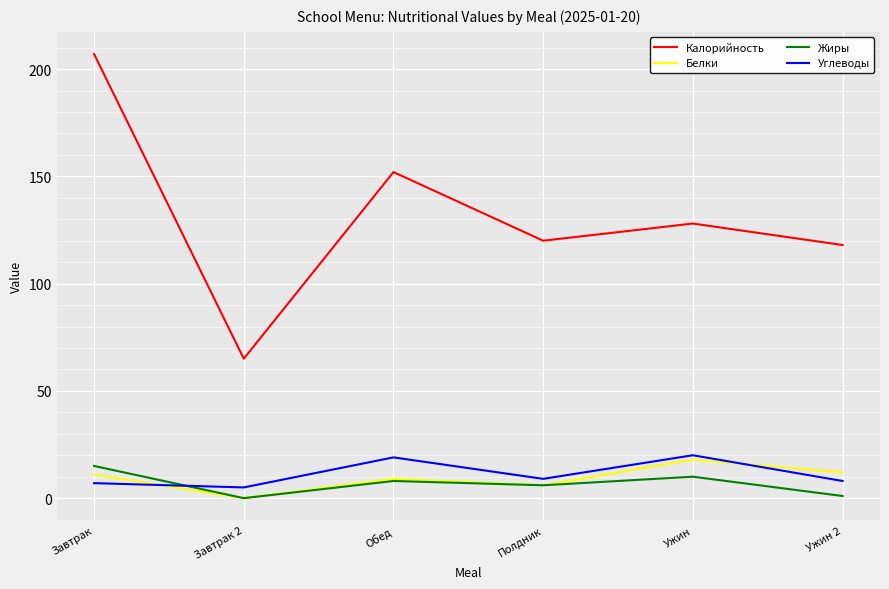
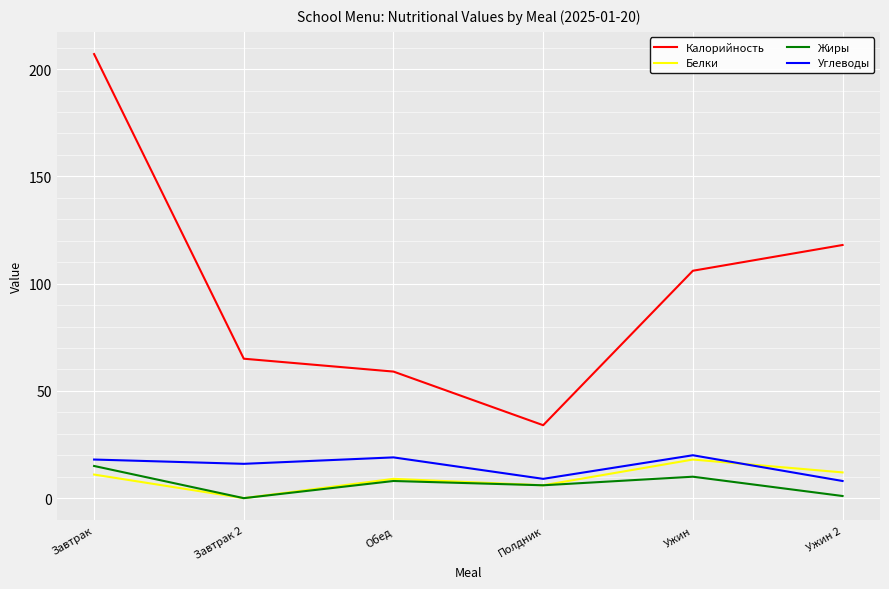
  {
    "Калорийность": {
      "Завтрак": 207,
      "Завтрак 2": 65,
-     "Обед": 152,
-     "Полдник": 120,
-     "Ужин": 128,
+     "Обед": 59,
+     "Полдник": 34,
+     "Ужин": 106,
      "Ужин 2": 118
    },
    "Белки": {
      "Завтрак": 11,
      "Ужин": 18,
      "Ужин 2": 12
    },
    "Жиры": {
      "Завтрак": 15,
      "Ужин": 10,
      "Ужин 2": 1
    },
    "Углеводы": {
-     "Завтрак": 7,
-     "Завтрак 2": 5,
+     "Завтрак": 18,
+     "Завтрак 2": 16,
      "Обед": 19,
      "Полдник": 9,
      "Ужин": 20,
      "Ужин 2": 8
    }
  }
